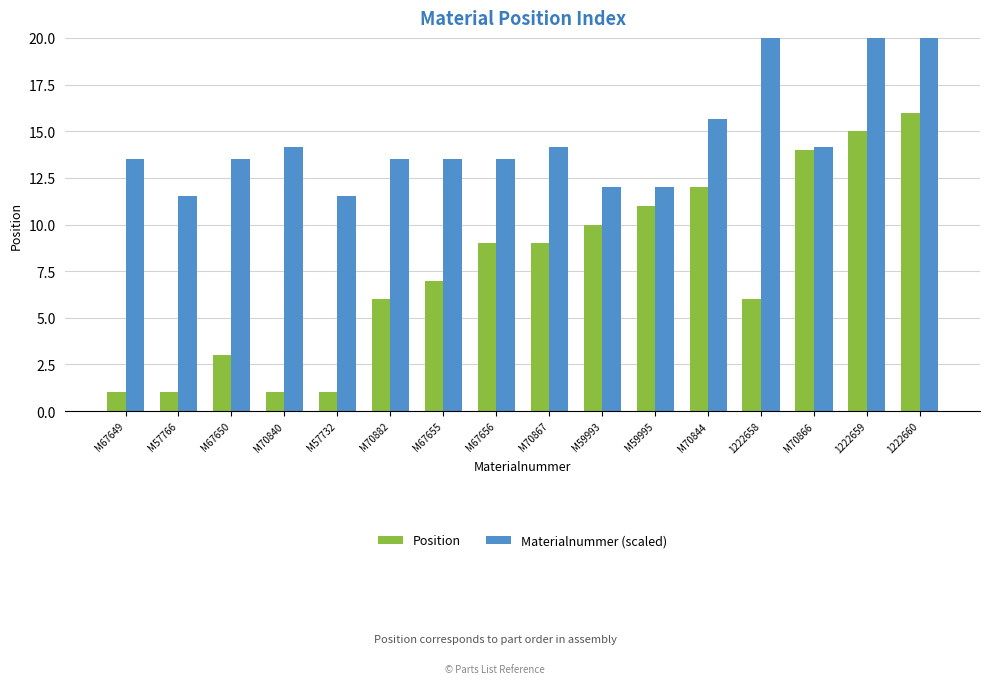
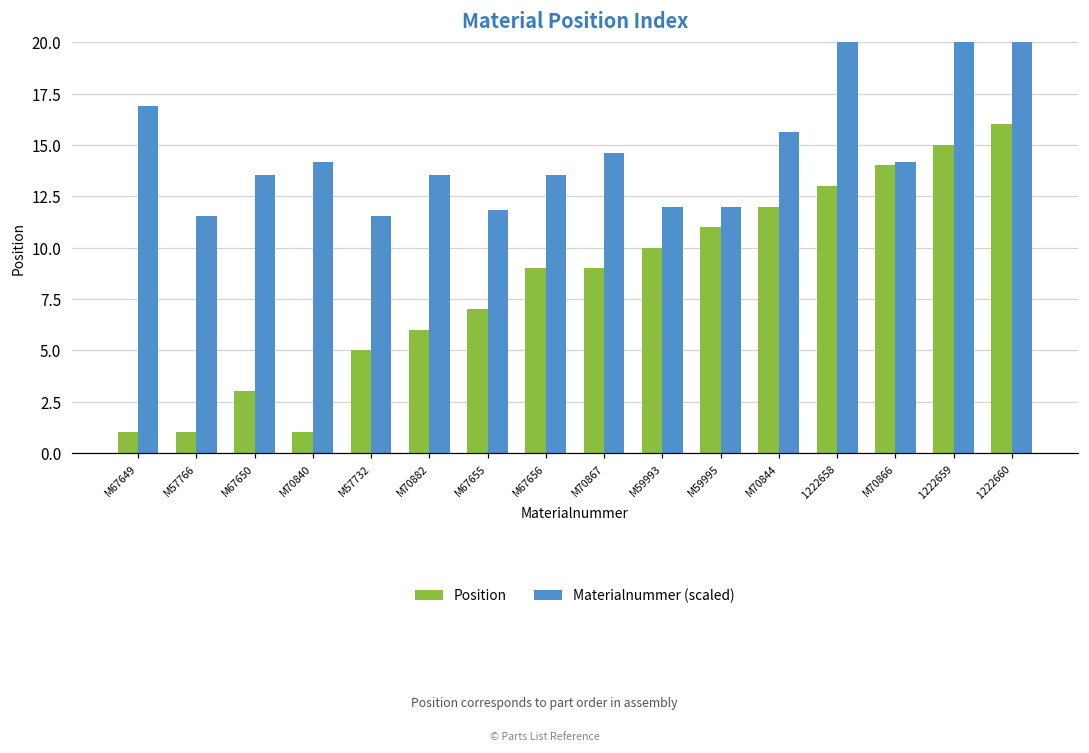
  {
    "Position": {
      "M67649": 1,
      "M57766": 1,
      "M67650": 3,
      "M70840": 1,
-     "M57732": 1,
+     "M57732": 5,
      "M70882": 6,
      "M67655": 7,
      "M67656": 9,
      "M70867": 9,
      "M59993": 10,
      "M59995": 11,
      "M70844": 12,
-     "1222658": 6,
+     "1222658": 13,
      "M70866": 14,
      "1222659": 15,
      "1222660": 16
    },
    "Materialnummer (scaled)": {
-     "M67649": 13.5,
+     "M67649": 16.9,
      "M57766": 11.6,
      "M67650": 13.5,
      "M70840": 14.2,
      "M57732": 11.5,
      "M70882": 13.5,
-     "M67655": 13.5,
+     "M67655": 11.9,
      "M67656": 13.5,
-     "M70867": 14.2,
+     "M70867": 14.6,
      "M59993": 12.0,
      "M59995": 12.0,
      "M70844": 15.6,
      "M70866": 14.2
    }
  }
